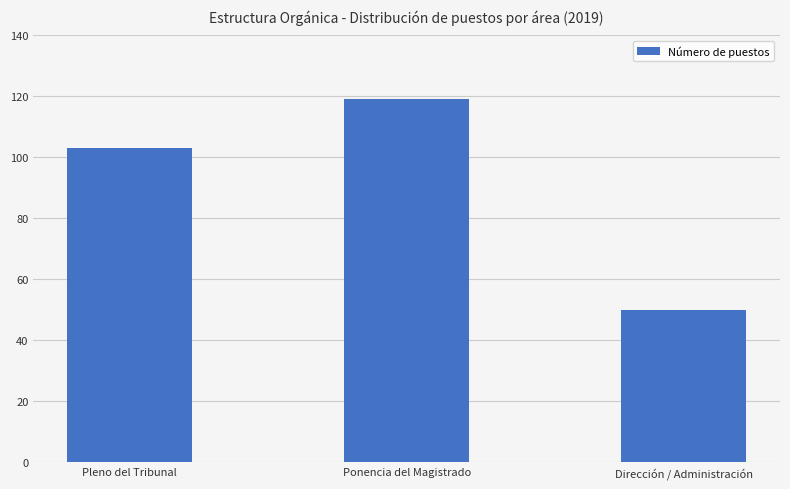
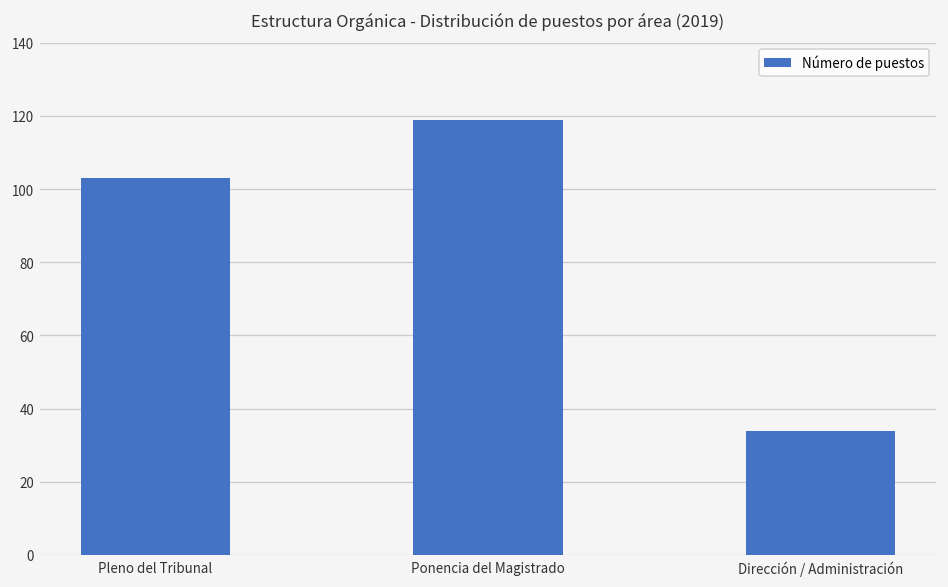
  {
    "Pleno del Tribunal": 103,
    "Ponencia del Magistrado": 119,
-   "Dirección / Administración": 50
+   "Dirección / Administración": 34
  }
